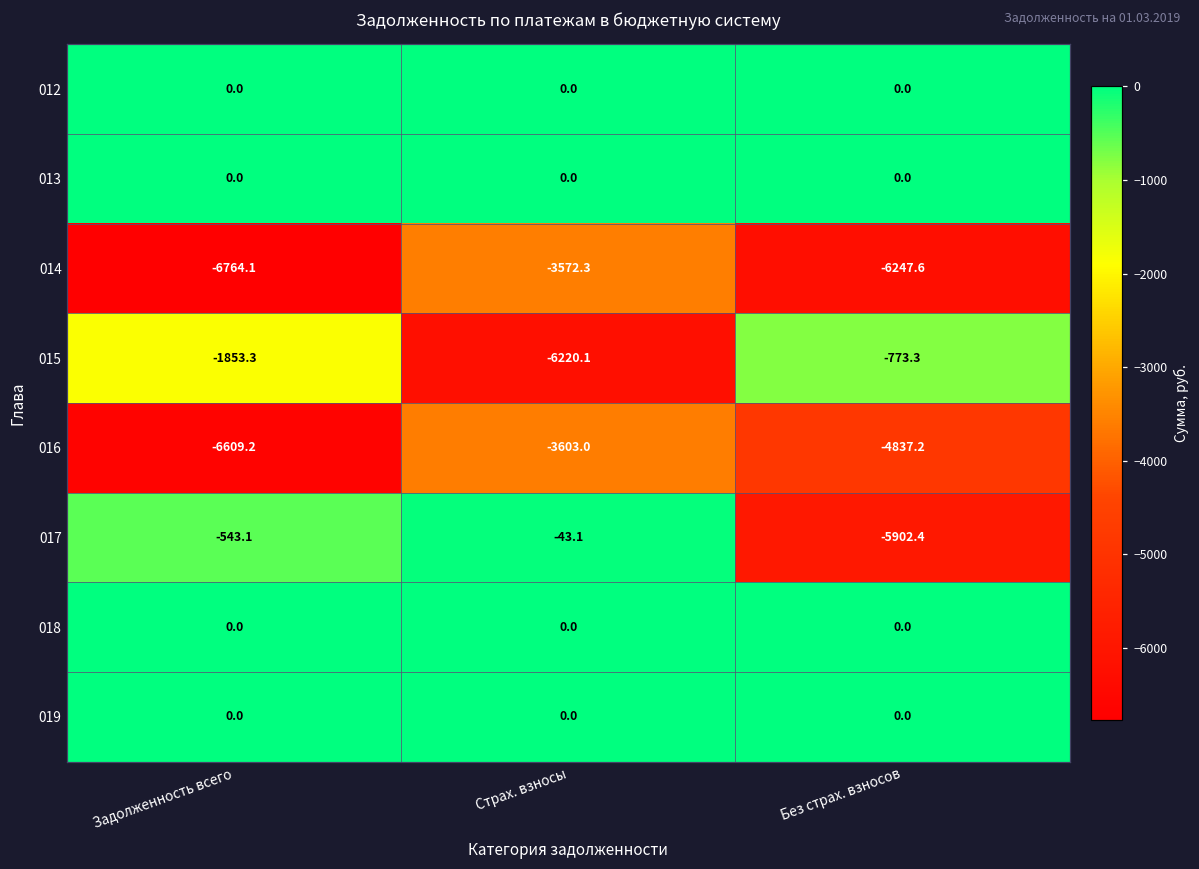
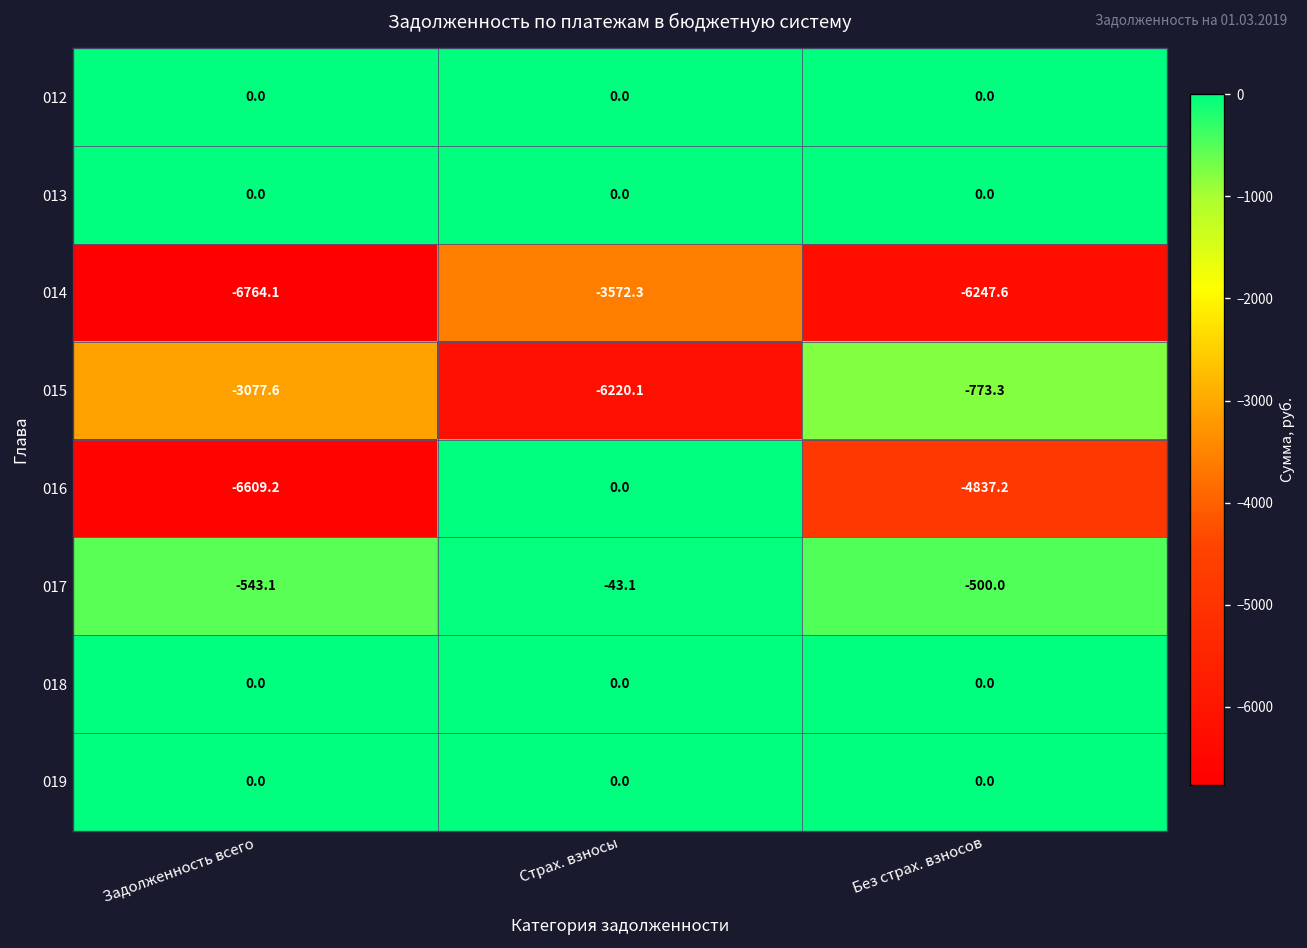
  {
    "012": {
      "Задолженность всего": 0.0,
      "Страх. взносы": 0.0,
      "Без страх. взносов": 0.0
    },
    "013": {
      "Задолженность всего": 0.0,
      "Страх. взносы": 0.0,
      "Без страх. взносов": 0.0
    },
    "014": {
      "Задолженность всего": -6764.1,
      "Страх. взносы": -3572.3,
      "Без страх. взносов": -6247.6
    },
    "015": {
-     "Задолженность всего": -1853.3,
+     "Задолженность всего": -3077.6,
      "Страх. взносы": -6220.1,
      "Без страх. взносов": -773.3
    },
    "016": {
      "Задолженность всего": -6609.2,
-     "Страх. взносы": -3603.0,
+     "Страх. взносы": 0.0,
      "Без страх. взносов": -4837.2
    },
    "017": {
      "Задолженность всего": -543.1,
      "Страх. взносы": -43.1,
-     "Без страх. взносов": -5902.4
+     "Без страх. взносов": -500.0
    },
    "018": {
      "Задолженность всего": 0.0,
      "Страх. взносы": 0.0,
      "Без страх. взносов": 0.0
    },
    "019": {
      "Задолженность всего": 0.0,
      "Страх. взносы": 0.0,
      "Без страх. взносов": 0.0
    }
  }
